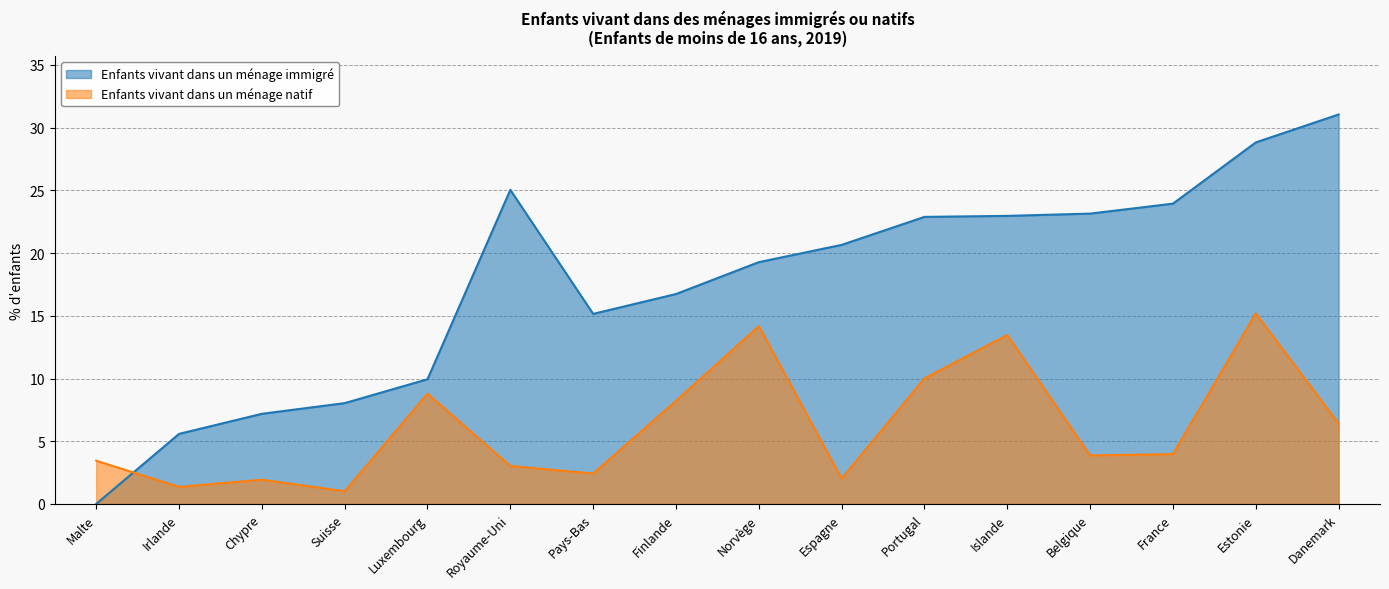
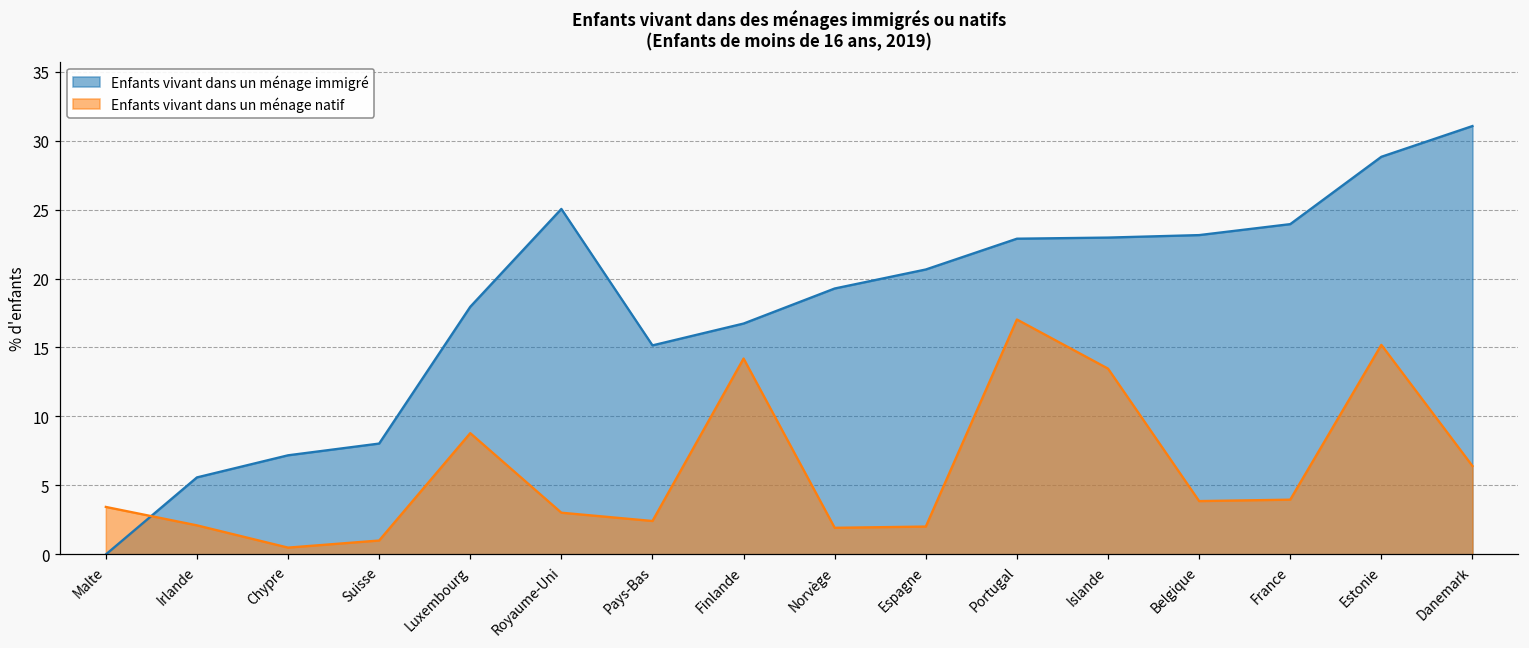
  {
    "Enfants vivant dans un ménage immigré": {
      "Malte": 0.0,
      "Irlande": 5.6,
      "Chypre": 7.2,
      "Suisse": 8.0,
-     "Luxembourg": 9.9,
+     "Luxembourg": 18.0,
      "Royaume-Uni": 25.0,
      "Pays-Bas": 15.2,
      "Finlande": 16.7,
      "Norvège": 19.3,
      "Espagne": 20.7,
      "Portugal": 22.9,
      "Islande": 23.0,
      "Belgique": 23.1,
      "France": 23.9,
      "Estonie": 28.8,
      "Danemark": 31.1
    },
    "Enfants vivant dans un ménage natif": {
      "Malte": 3.4,
-     "Irlande": 1.4,
-     "Chypre": 1.9,
+     "Irlande": 2.1,
+     "Chypre": 0.5,
      "Suisse": 1.0,
      "Luxembourg": 8.8,
      "Royaume-Uni": 3.0,
      "Pays-Bas": 2.4,
-     "Finlande": 8.2,
-     "Norvège": 14.2,
+     "Finlande": 14.2,
+     "Norvège": 1.9,
      "Espagne": 2.0,
-     "Portugal": 10.0,
+     "Portugal": 17.0,
      "Islande": 13.5,
      "Belgique": 3.9,
      "France": 4.0,
      "Estonie": 15.2,
      "Danemark": 6.4
    }
  }
